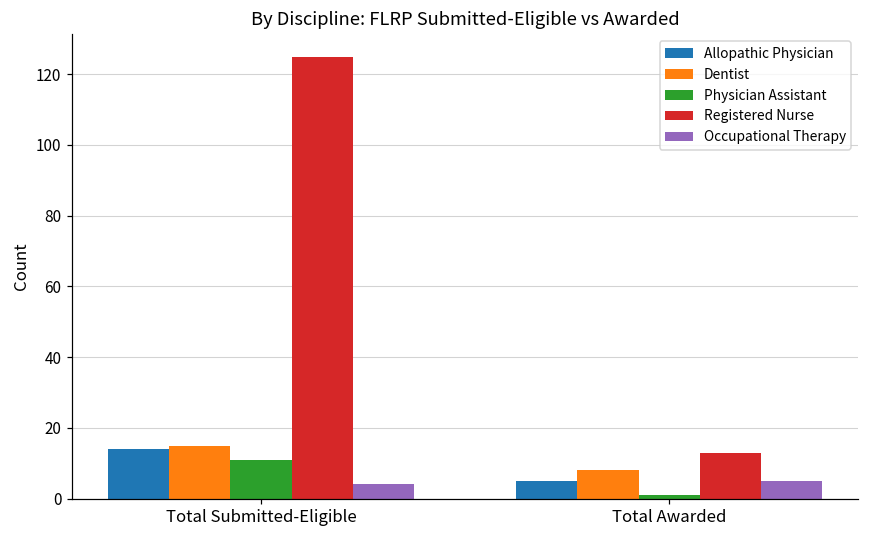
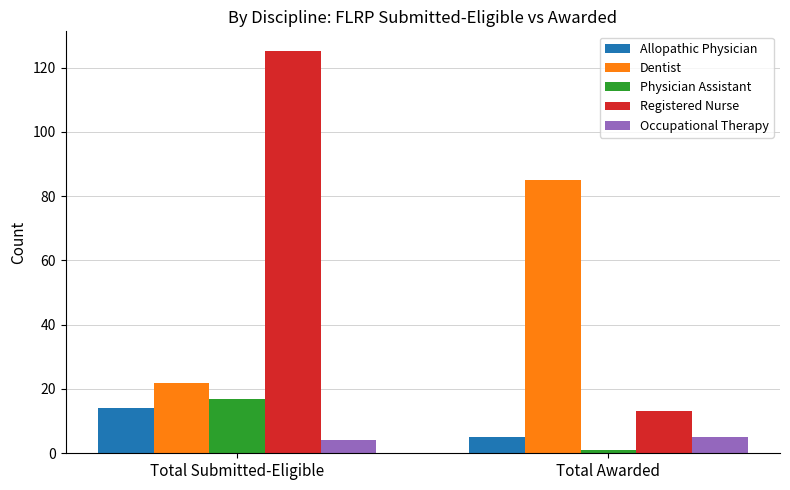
  {
    "Allopathic Physician": {
      "Total Submitted-Eligible": 14,
      "Total Awarded": 5
    },
    "Dentist": {
-     "Total Submitted-Eligible": 15,
-     "Total Awarded": 8
+     "Total Submitted-Eligible": 22,
+     "Total Awarded": 85
    },
    "Physician Assistant": {
-     "Total Submitted-Eligible": 11,
+     "Total Submitted-Eligible": 17,
      "Total Awarded": 1
    },
    "Registered Nurse": {
      "Total Submitted-Eligible": 125,
      "Total Awarded": 13
    },
    "Occupational Therapy": {
      "Total Submitted-Eligible": 4,
      "Total Awarded": 5
    }
  }
